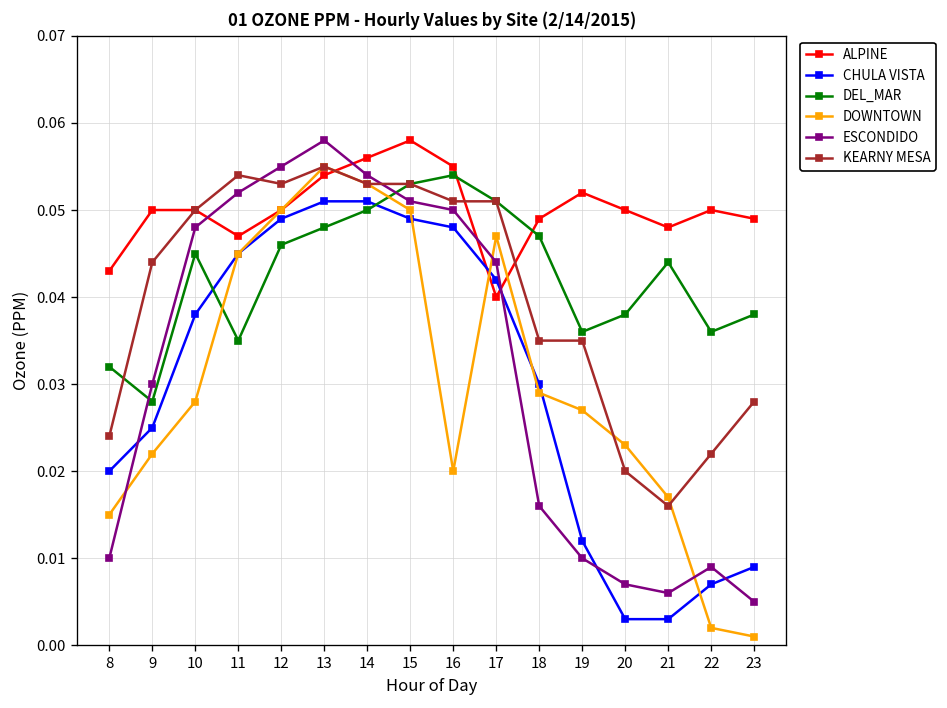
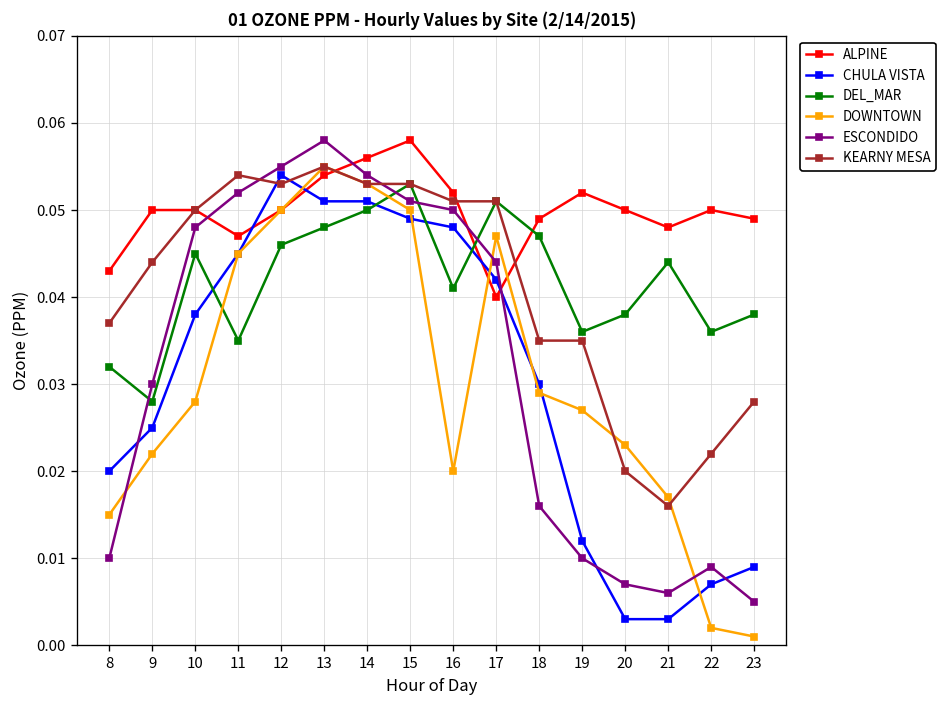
  {
    "ALPINE": {
      "8": 0.043,
      "9": 0.050,
      "11": 0.047,
      "13": 0.054,
      "14": 0.056,
      "15": 0.058,
-     "16": 0.055,
+     "16": 0.052,
      "17": 0.040,
      "18": 0.049,
      "19": 0.052,
      "20": 0.050,
      "21": 0.048,
      "22": 0.050,
      "23": 0.049
    },
    "CHULA VISTA": {
      "8": 0.020,
      "9": 0.025,
      "10": 0.038,
-     "12": 0.049,
+     "12": 0.054,
      "13": 0.051,
      "14": 0.051,
      "15": 0.049,
      "16": 0.048,
      "17": 0.042,
      "18": 0.030,
      "19": 0.012,
      "20": 0.003,
      "21": 0.003,
      "22": 0.007,
      "23": 0.009
    },
    "DEL_MAR": {
      "8": 0.032,
      "9": 0.028,
      "10": 0.045,
      "11": 0.035,
      "12": 0.046,
      "13": 0.048,
      "14": 0.050,
-     "16": 0.054,
+     "16": 0.041,
      "18": 0.047,
      "19": 0.036,
      "20": 0.038,
      "21": 0.044,
      "22": 0.036,
      "23": 0.038
    },
    "DOWNTOWN": {
      "8": 0.015,
      "9": 0.022,
      "10": 0.028,
      "15": 0.050,
      "16": 0.020,
      "17": 0.047,
      "18": 0.029,
      "19": 0.027,
      "20": 0.023,
      "21": 0.017,
      "22": 0.002,
      "23": 0.001
    },
    "ESCONDIDO": {
      "8": 0.010,
      "9": 0.030,
      "10": 0.048,
      "11": 0.052,
      "12": 0.055,
      "13": 0.058,
      "14": 0.054,
      "15": 0.051,
      "16": 0.050,
      "17": 0.044,
      "18": 0.016,
      "19": 0.010,
      "20": 0.007,
      "21": 0.006,
      "22": 0.009,
      "23": 0.005
    },
    "KEARNY MESA": {
-     "8": 0.024,
+     "8": 0.037,
      "9": 0.044,
      "11": 0.054,
      "12": 0.053,
      "16": 0.051,
      "18": 0.035,
      "19": 0.035,
      "20": 0.020,
      "21": 0.016,
      "22": 0.022,
      "23": 0.028
    }
  }
